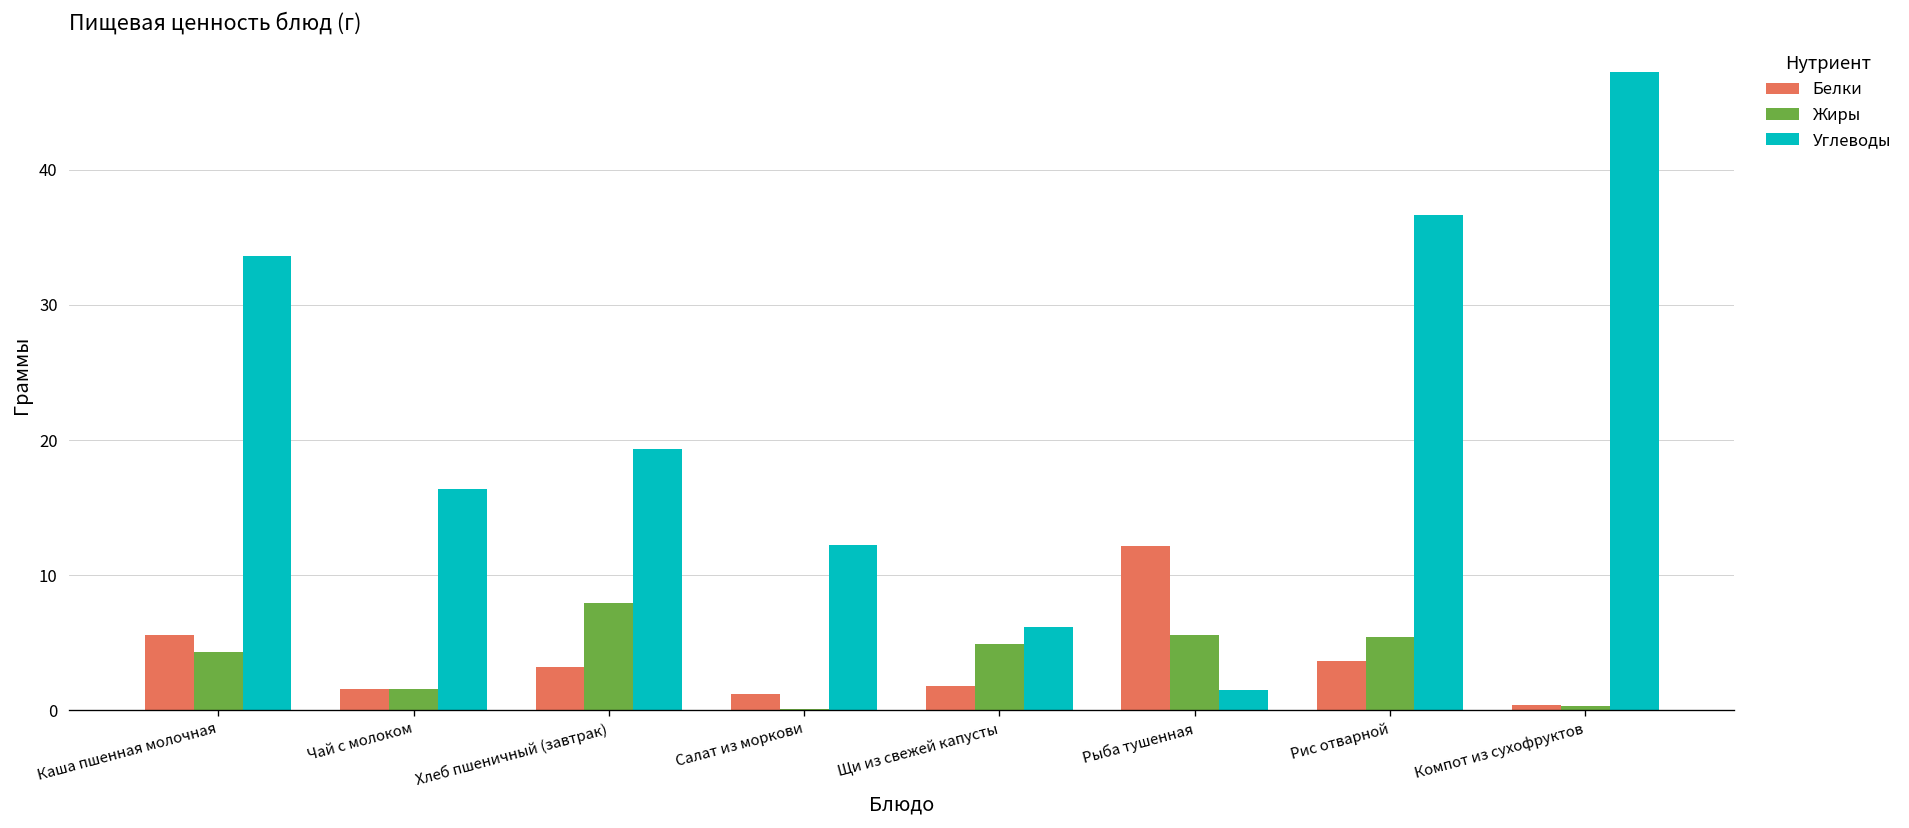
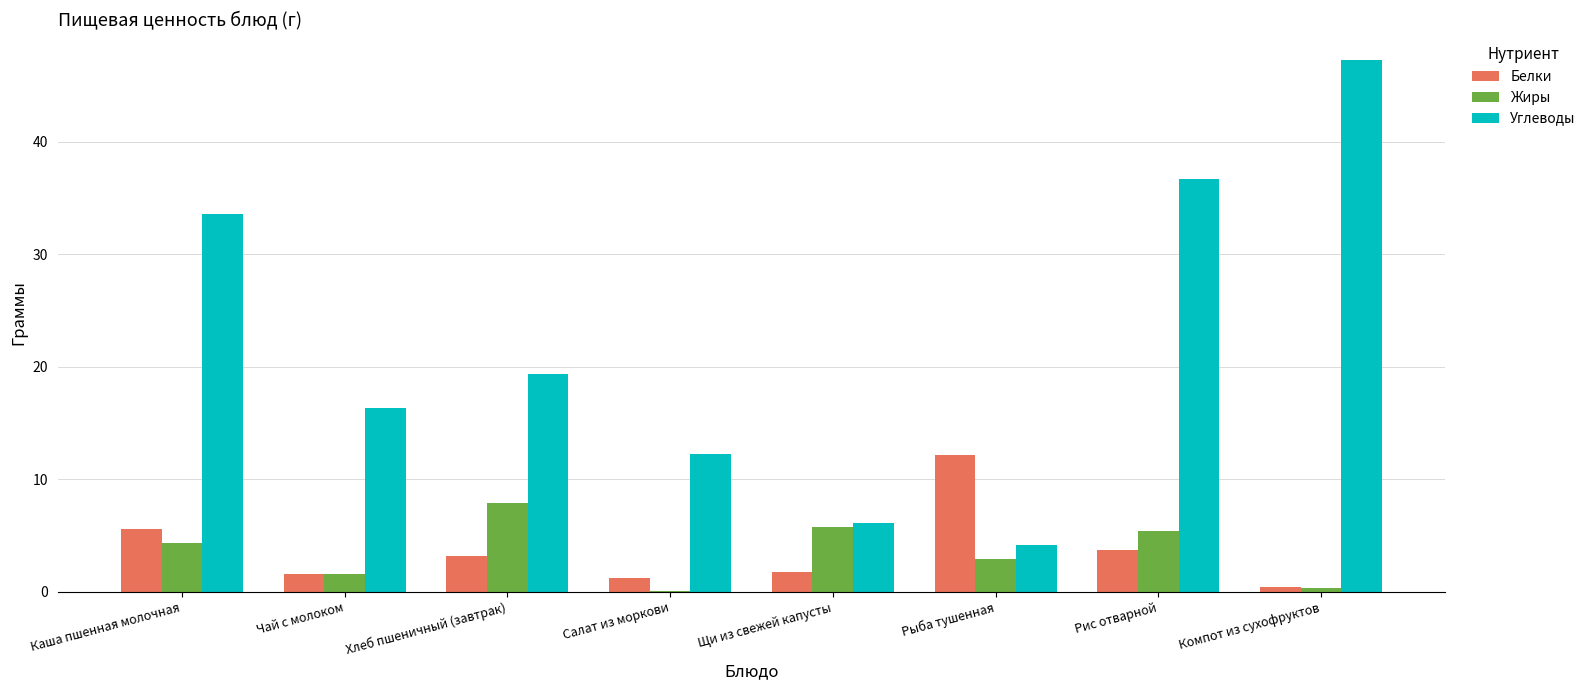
  {
    "Белки": {
      "Каша пшенная молочная": 5.6,
      "Чай с молоком": 1.6,
      "Хлеб пшеничный (завтрак)": 3.2,
      "Салат из моркови": 1.2,
      "Щи из свежей капусты": 1.8,
      "Рыба тушенная": 12.1,
      "Рис отварной": 3.7,
      "Компот из сухофруктов": 0.4
    },
    "Жиры": {
      "Каша пшенная молочная": 4.3,
      "Чай с молоком": 1.5,
      "Хлеб пшеничный (завтрак)": 7.9,
-     "Щи из свежей капусты": 4.9,
-     "Рыба тушенная": 5.6,
+     "Щи из свежей капусты": 5.8,
+     "Рыба тушенная": 2.9,
      "Рис отварной": 5.4,
      "Компот из сухофруктов": 0.3
    },
    "Углеводы": {
      "Каша пшенная молочная": 33.6,
      "Чай с молоком": 16.4,
      "Хлеб пшеничный (завтрак)": 19.3,
      "Салат из моркови": 12.2,
      "Щи из свежей капусты": 6.1,
-     "Рыба тушенная": 1.5,
+     "Рыба тушенная": 4.2,
      "Рис отварной": 36.7,
      "Компот из сухофруктов": 47.3
    }
  }
